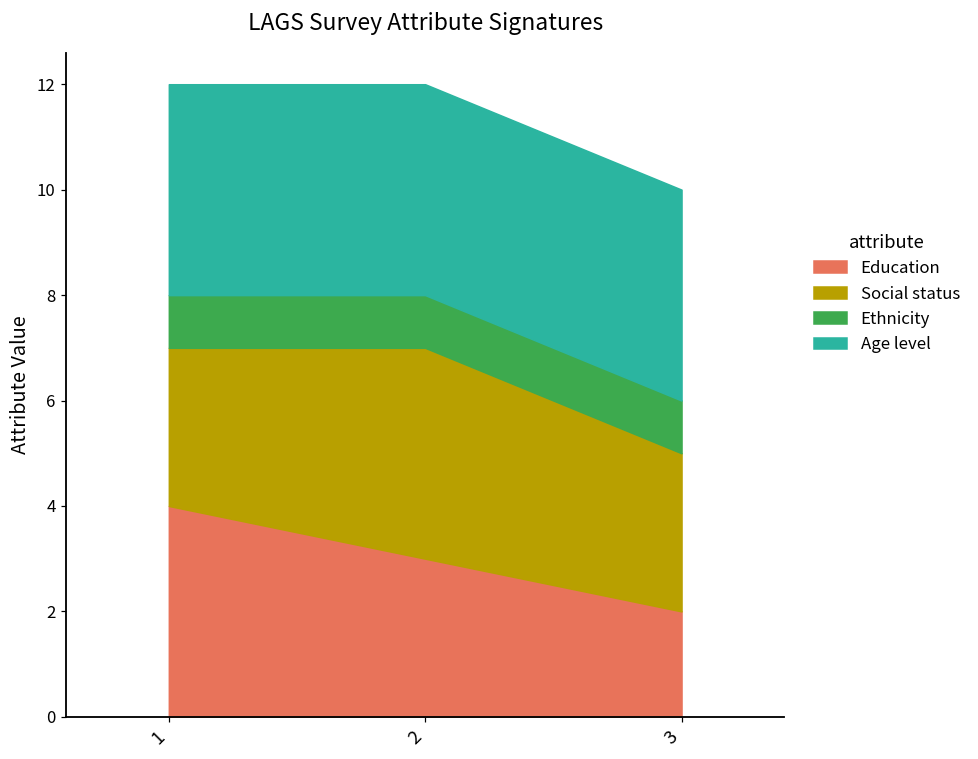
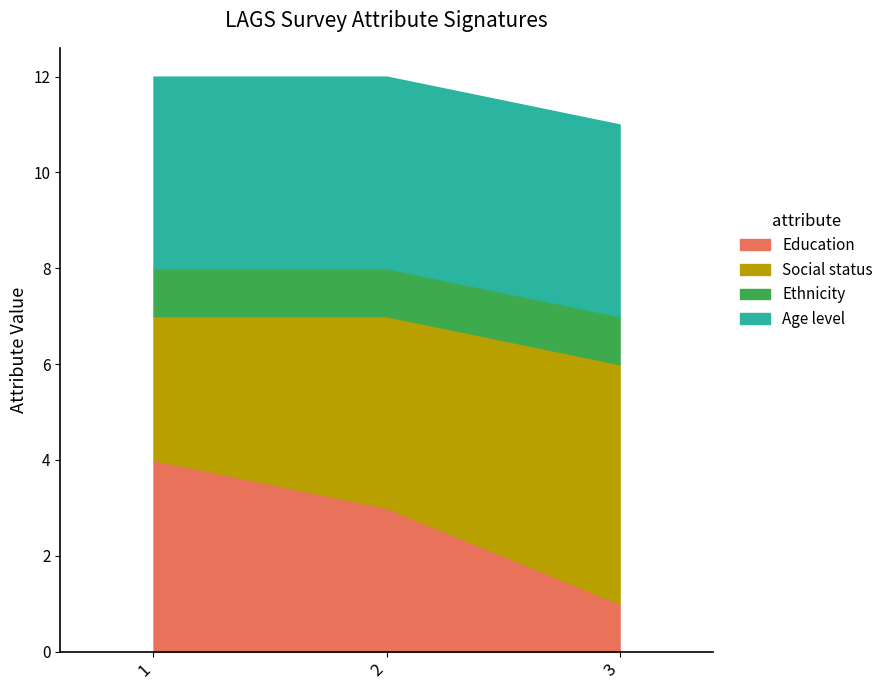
  {
    "Education": {
-     "3": 2
+     "3": 1
    },
    "Social status": {
-     "3": 3
+     "3": 5
    },
    "Age level": {
      "1": 4,
      "2": 4,
      "3": 4
    }
  }
